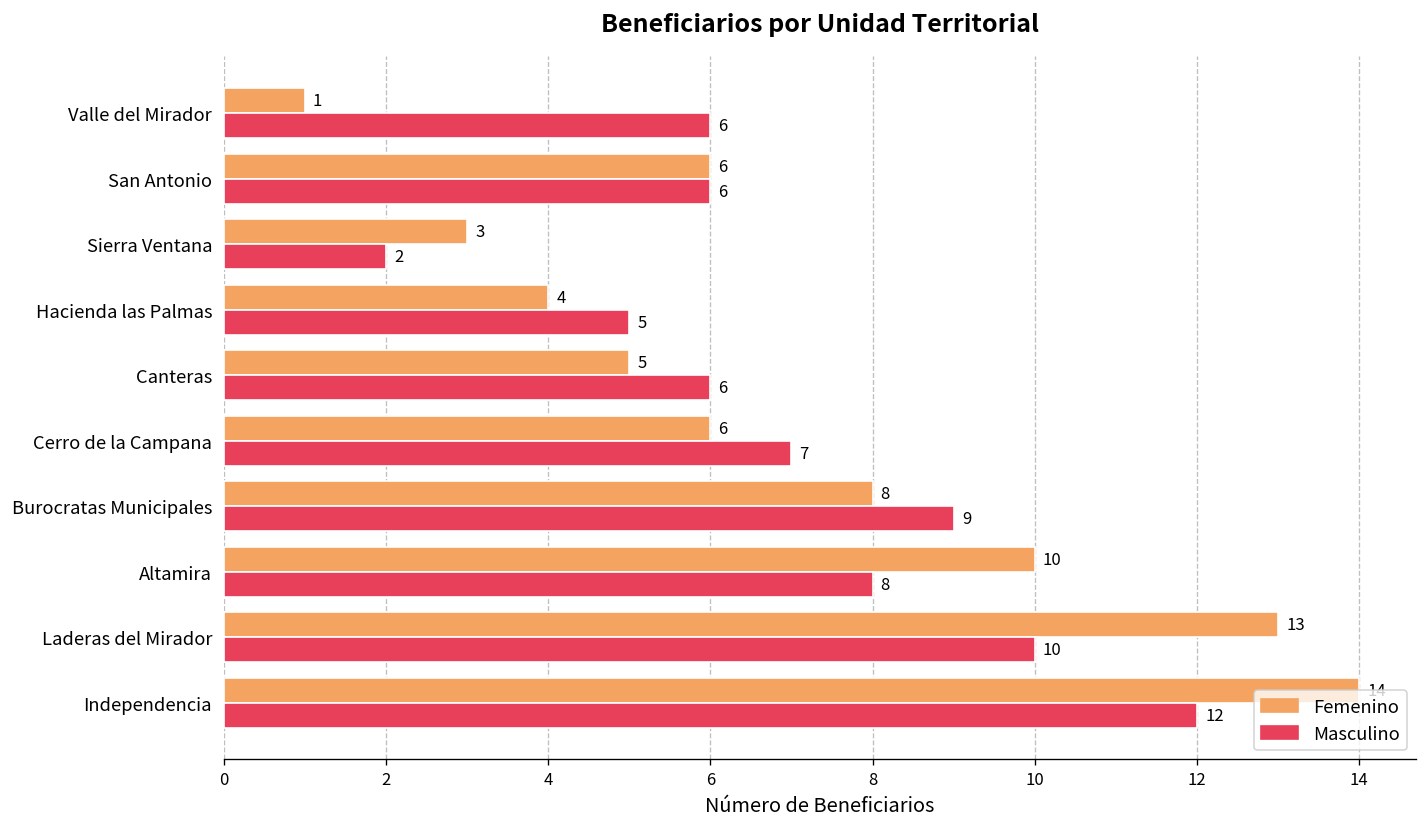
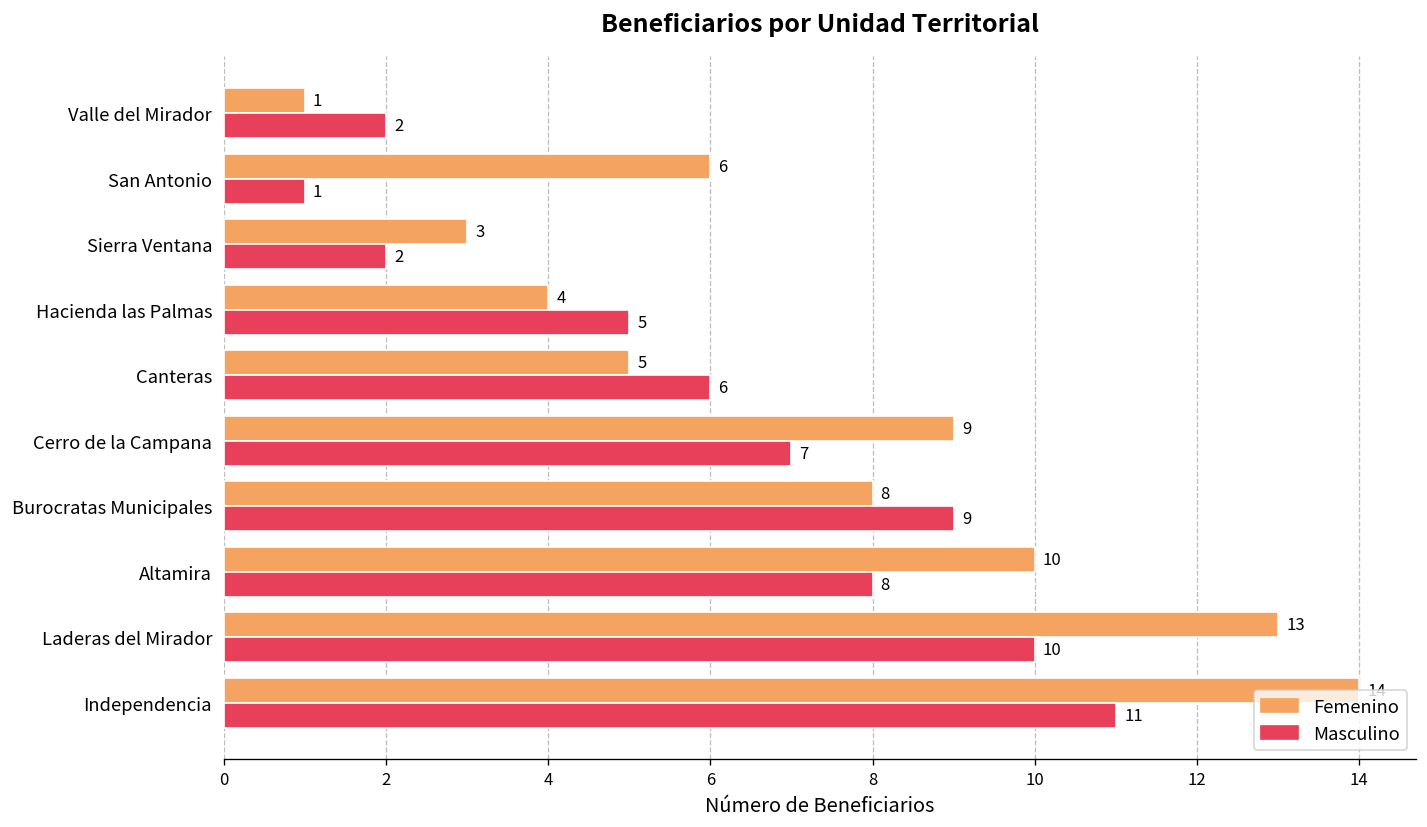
  {
    "Femenino": {
      "Valle del Mirador": 1,
      "San Antonio": 6,
      "Sierra Ventana": 3,
      "Hacienda las Palmas": 4,
      "Canteras": 5,
-     "Cerro de la Campana": 6,
+     "Cerro de la Campana": 9,
      "Burocratas Municipales": 8,
      "Altamira": 10,
      "Laderas del Mirador": 13
    },
    "Masculino": {
-     "Valle del Mirador": 6,
-     "San Antonio": 6,
+     "Valle del Mirador": 2,
+     "San Antonio": 1,
      "Sierra Ventana": 2,
      "Hacienda las Palmas": 5,
      "Canteras": 6,
      "Cerro de la Campana": 7,
      "Burocratas Municipales": 9,
      "Altamira": 8,
      "Laderas del Mirador": 10,
-     "Independencia": 12
+     "Independencia": 11
    }
  }
